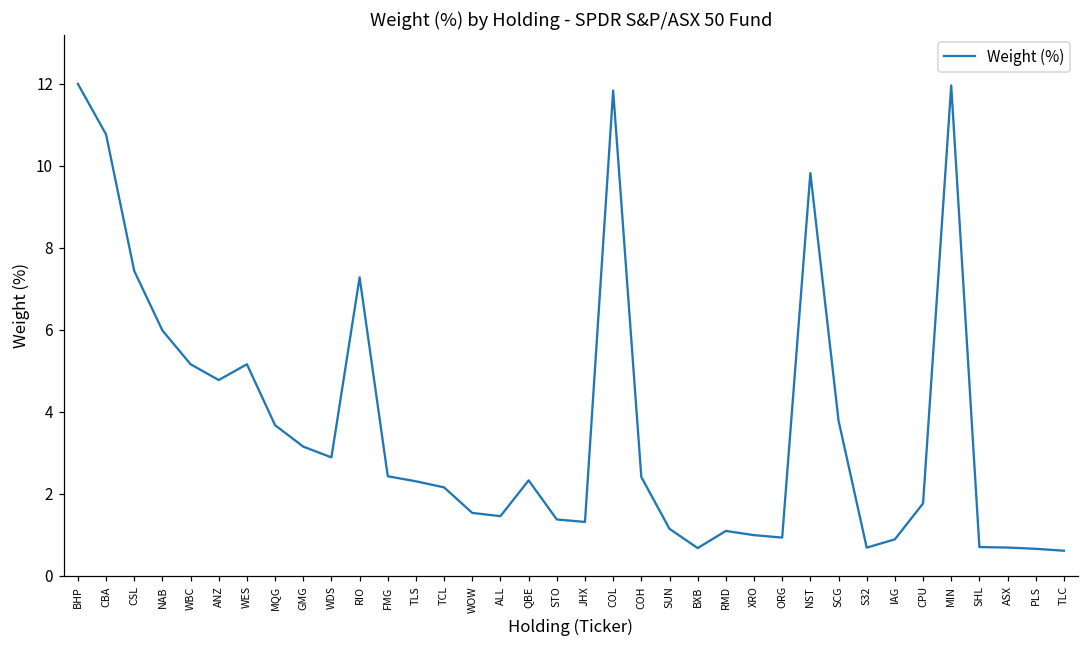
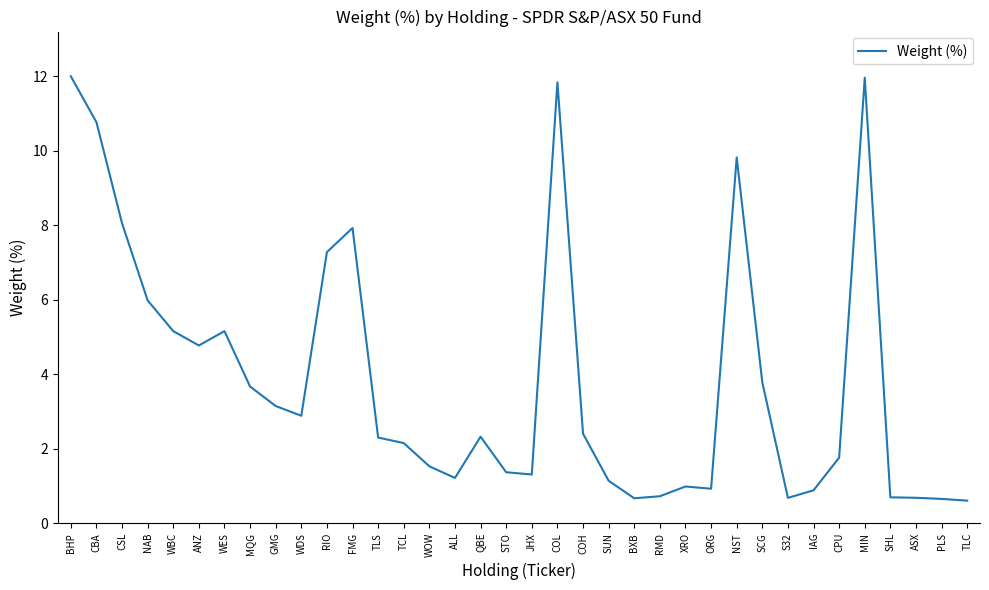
  {
    "BHP": 12.0,
    "CBA": 10.8,
-   "CSL": 7.4,
+   "CSL": 8.1,
    "NAB": 6.0,
    "WBC": 5.2,
    "ANZ": 4.8,
    "WES": 5.2,
    "MQG": 3.7,
    "GMG": 3.1,
    "WDS": 2.9,
    "RIO": 7.3,
-   "FMG": 2.4,
+   "FMG": 7.9,
    "TLS": 2.3,
    "TCL": 2.2,
    "WOW": 1.5,
-   "ALL": 1.5,
+   "ALL": 1.2,
    "QBE": 2.3,
    "STO": 1.4,
    "JHX": 1.3,
    "COL": 11.8,
    "COH": 2.4,
    "SUN": 1.1,
    "BXB": 0.7,
-   "RMD": 1.1,
+   "RMD": 0.7,
    "XRO": 1.0,
    "ORG": 0.9,
    "NST": 9.8,
    "SCG": 3.8,
    "S32": 0.7,
    "IAG": 0.9,
    "CPU": 1.8,
    "MIN": 12.0,
    "SHL": 0.7,
    "ASX": 0.7,
    "PLS": 0.7,
    "TLC": 0.6
  }
